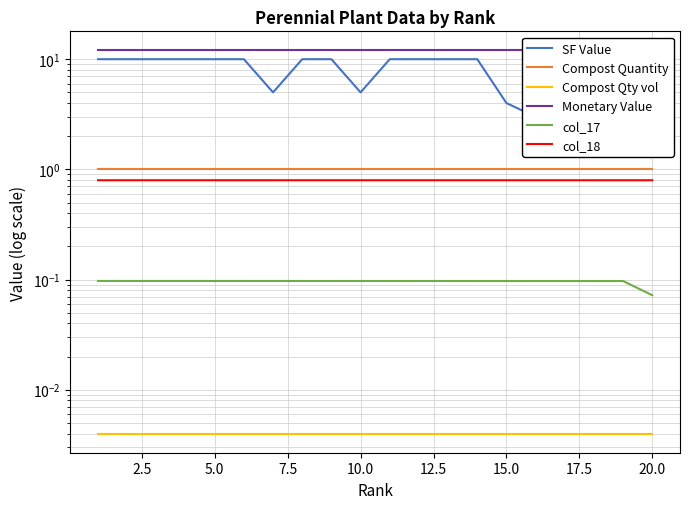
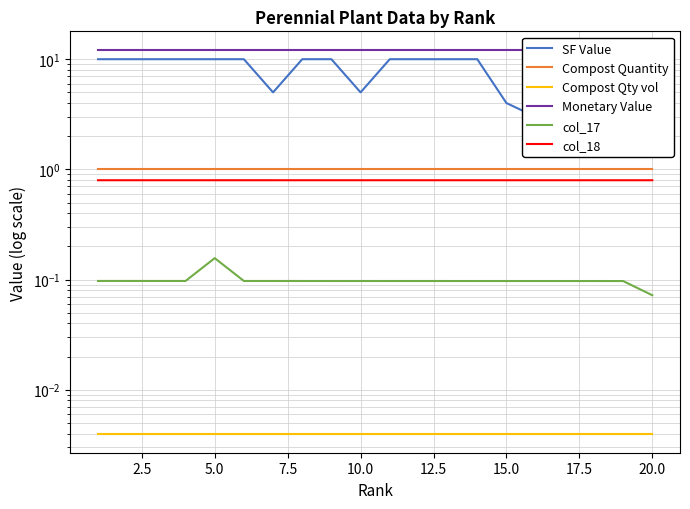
  {
    "SF Value": {
      "5.0": 10,
      "10.0": 5,
      "15.0": 4.0
    },
    "Compost Quantity": {
      "5.0": 1.0,
      "10.0": 1.0,
      "15.0": 1.0,
      "20.0": 1.0
    },
    "Compost Qty vol": {
      "5.0": 0.0040,
      "10.0": 0.0040,
      "15.0": 0.0040,
      "20.0": 0.0040
    },
    "Monetary Value": {
      "5.0": 12,
      "10.0": 12,
      "15.0": 12
    },
    "col_17": {
-     "5.0": 0.10,
+     "5.0": 0.16,
      "10.0": 0.10,
      "15.0": 0.10,
      "20.0": 0.07
    },
    "col_18": {
      "5.0": 0.8,
      "10.0": 0.8,
      "15.0": 0.8,
      "20.0": 0.8
    }
  }
